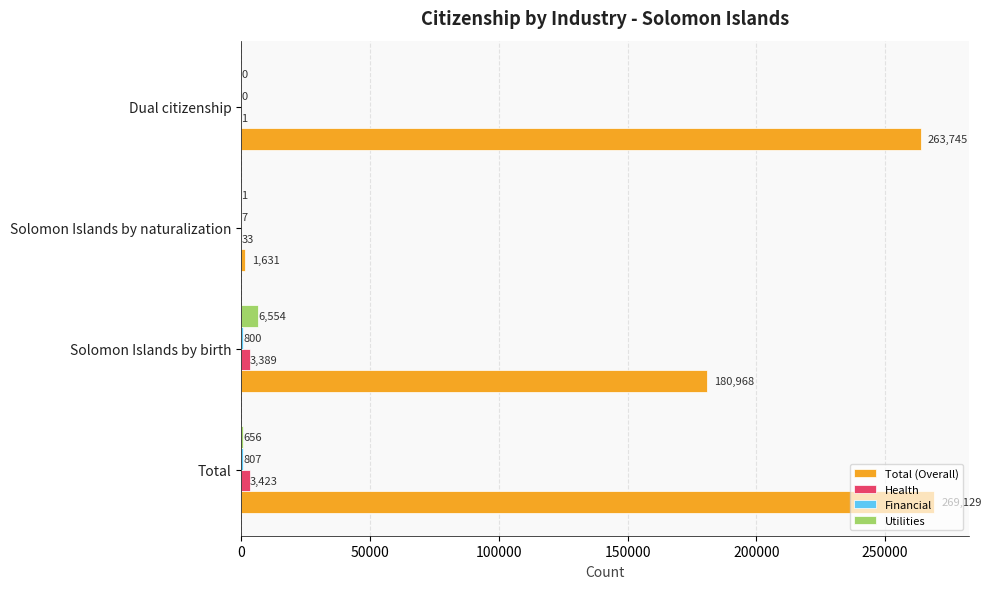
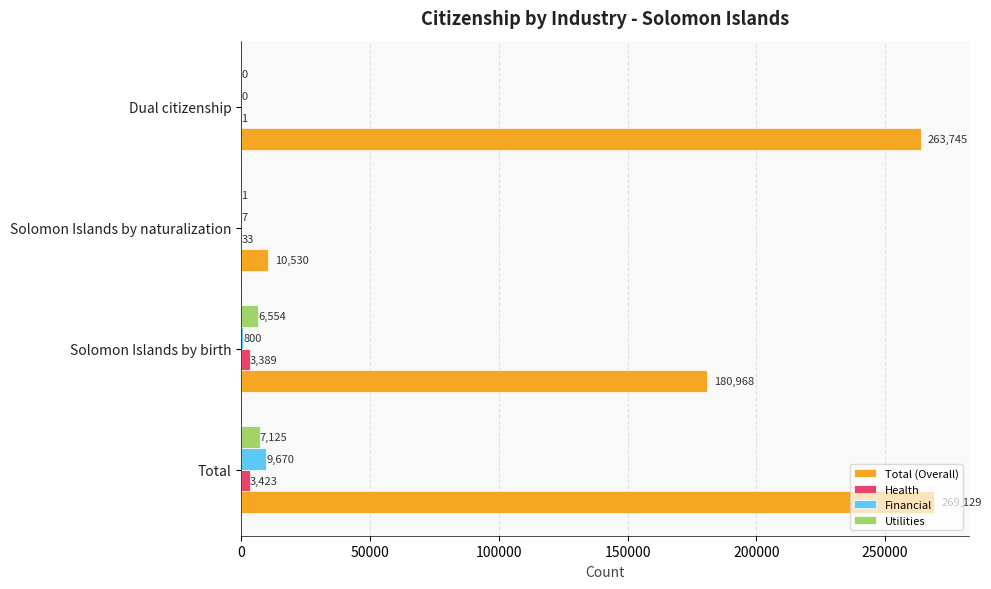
  {
    "Total (Overall)": {
      "Dual citizenship": "263,745",
-     "Solomon Islands by naturalization": "1,631",
+     "Solomon Islands by naturalization": "10,530",
      "Solomon Islands by birth": "180,968"
    },
    "Health": {
      "Dual citizenship": "1",
      "Solomon Islands by naturalization": "33",
      "Solomon Islands by birth": "3,389",
      "Total": "3,423"
    },
    "Financial": {
      "Dual citizenship": "0",
      "Solomon Islands by naturalization": "7",
      "Solomon Islands by birth": "800",
-     "Total": "807"
+     "Total": "9,670"
    },
    "Utilities": {
      "Dual citizenship": "0",
      "Solomon Islands by naturalization": "1",
      "Solomon Islands by birth": "6,554",
-     "Total": "656"
+     "Total": "7,125"
    }
  }
